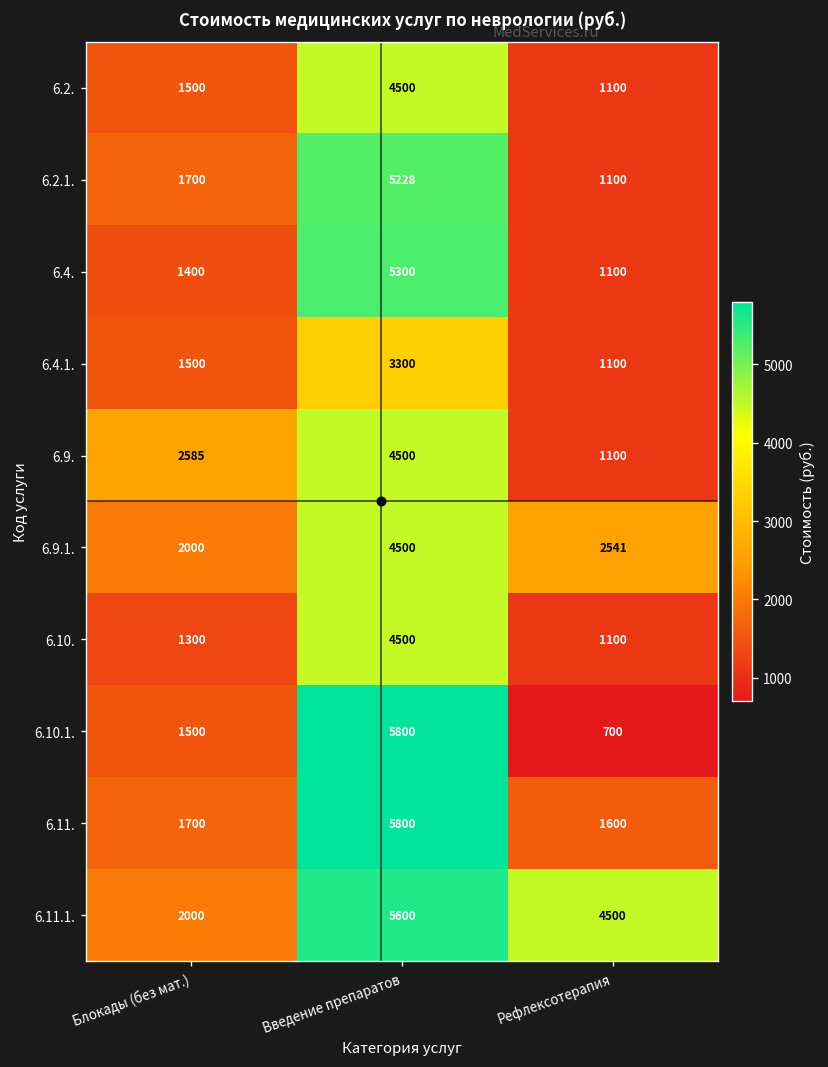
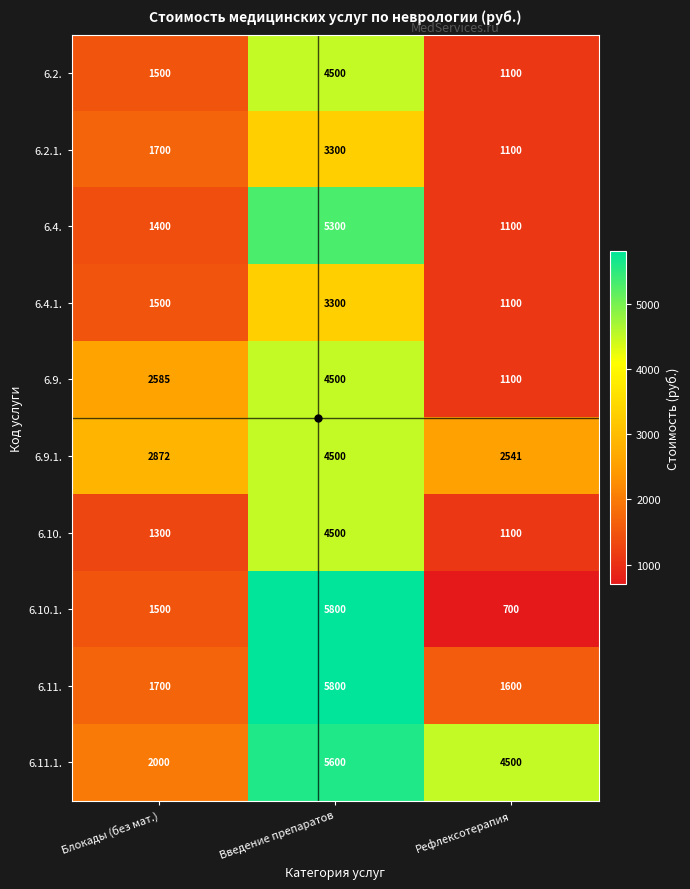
  {
    "6.2.": {
      "Блокады (без мат.)": 1500,
      "Введение препаратов": 4500,
      "Рефлексотерапия": 1100
    },
    "6.2.1.": {
      "Блокады (без мат.)": 1700,
-     "Введение препаратов": 5228,
+     "Введение препаратов": 3300,
      "Рефлексотерапия": 1100
    },
    "6.4.": {
      "Блокады (без мат.)": 1400,
      "Введение препаратов": 5300,
      "Рефлексотерапия": 1100
    },
    "6.4.1.": {
      "Блокады (без мат.)": 1500,
      "Введение препаратов": 3300,
      "Рефлексотерапия": 1100
    },
    "6.9.": {
      "Блокады (без мат.)": 2585,
      "Введение препаратов": 4500,
      "Рефлексотерапия": 1100
    },
    "6.9.1.": {
-     "Блокады (без мат.)": 2000,
+     "Блокады (без мат.)": 2872,
      "Введение препаратов": 4500,
      "Рефлексотерапия": 2541
    },
    "6.10.": {
      "Блокады (без мат.)": 1300,
      "Введение препаратов": 4500,
      "Рефлексотерапия": 1100
    },
    "6.10.1.": {
      "Блокады (без мат.)": 1500,
      "Введение препаратов": 5800,
      "Рефлексотерапия": 700
    },
    "6.11.": {
      "Блокады (без мат.)": 1700,
      "Введение препаратов": 5800,
      "Рефлексотерапия": 1600
    },
    "6.11.1.": {
      "Блокады (без мат.)": 2000,
      "Введение препаратов": 5600,
      "Рефлексотерапия": 4500
    }
  }
